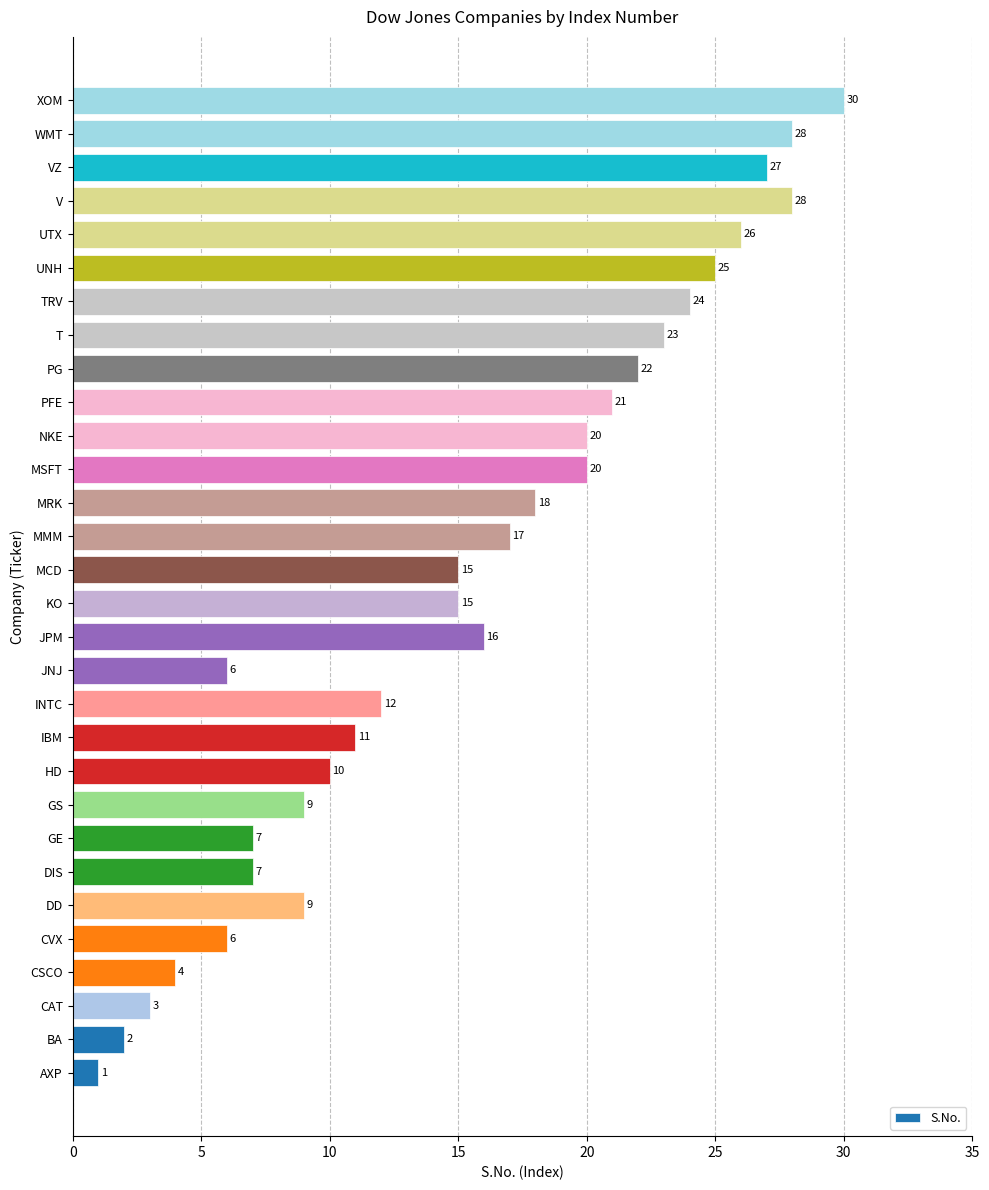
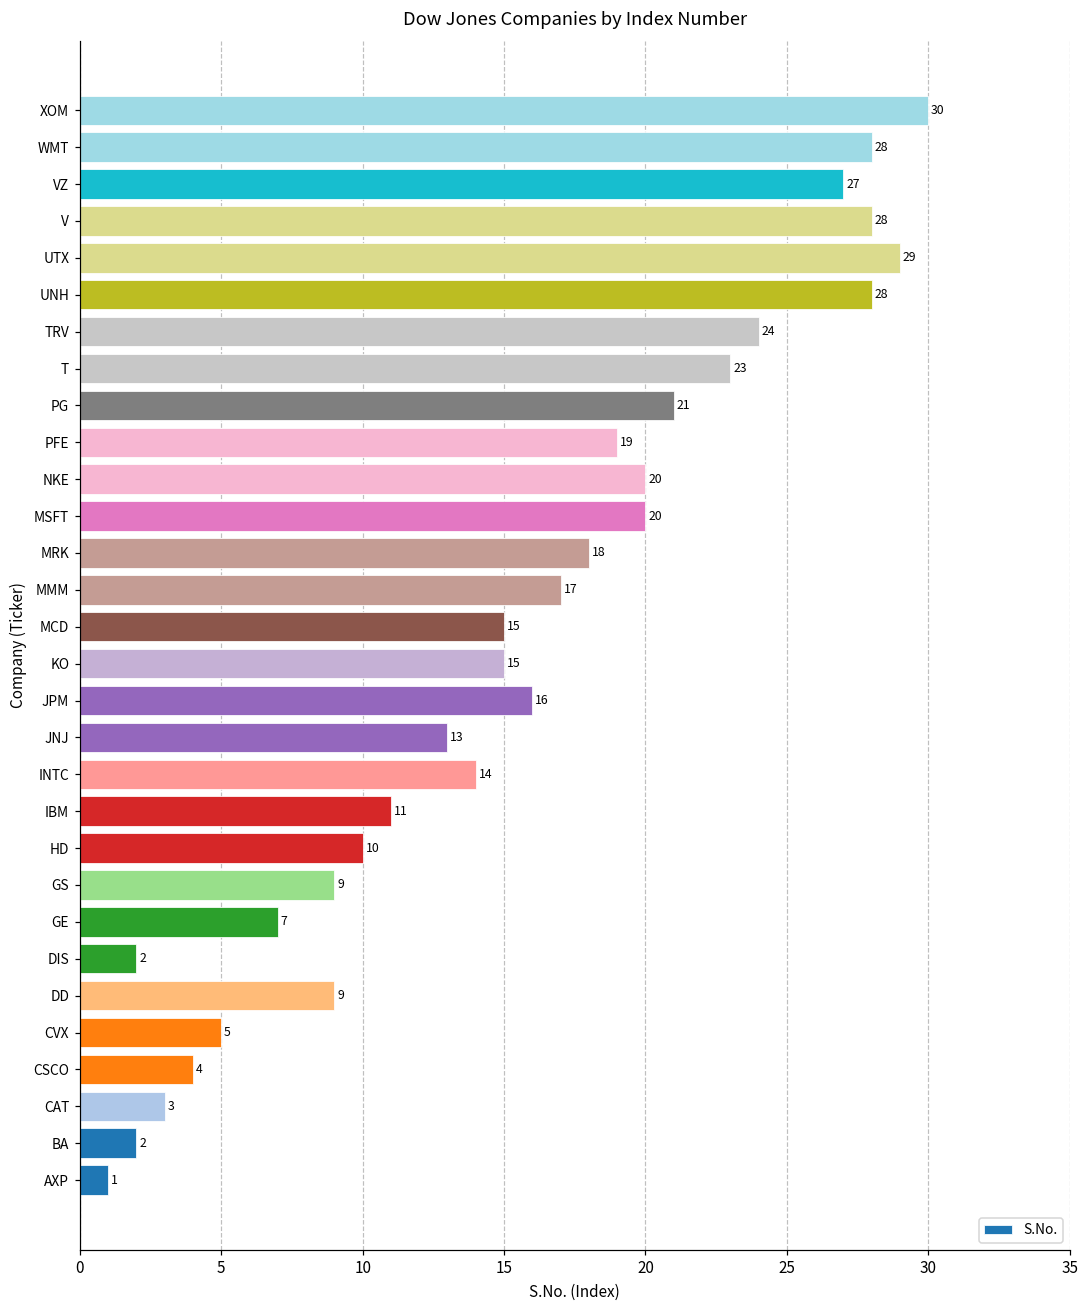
  {
    "XOM": 30,
    "WMT": 28,
    "VZ": 27,
    "V": 28,
-   "UTX": 26,
-   "UNH": 25,
+   "UTX": 29,
+   "UNH": 28,
    "TRV": 24,
    "T": 23,
-   "PG": 22,
-   "PFE": 21,
+   "PG": 21,
+   "PFE": 19,
    "NKE": 20,
    "MSFT": 20,
    "MRK": 18,
    "MMM": 17,
    "MCD": 15,
    "KO": 15,
    "JPM": 16,
-   "JNJ": 6,
-   "INTC": 12,
+   "JNJ": 13,
+   "INTC": 14,
    "IBM": 11,
    "HD": 10,
    "GS": 9,
    "GE": 7,
-   "DIS": 7,
+   "DIS": 2,
    "DD": 9,
-   "CVX": 6,
+   "CVX": 5,
    "CSCO": 4,
    "CAT": 3,
    "BA": 2,
    "AXP": 1
  }
